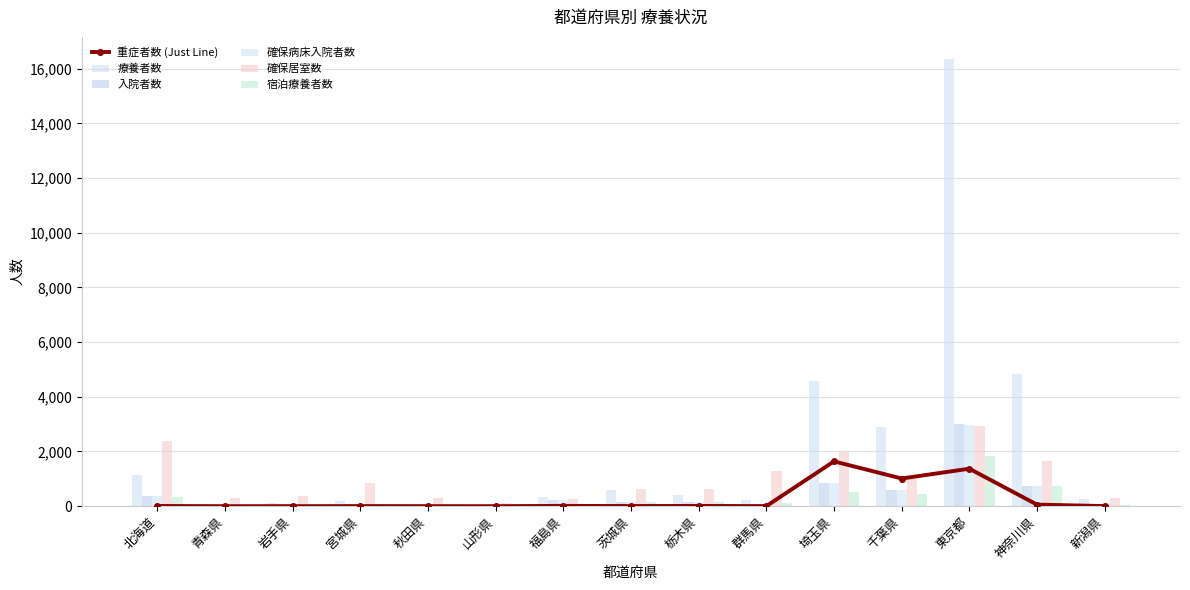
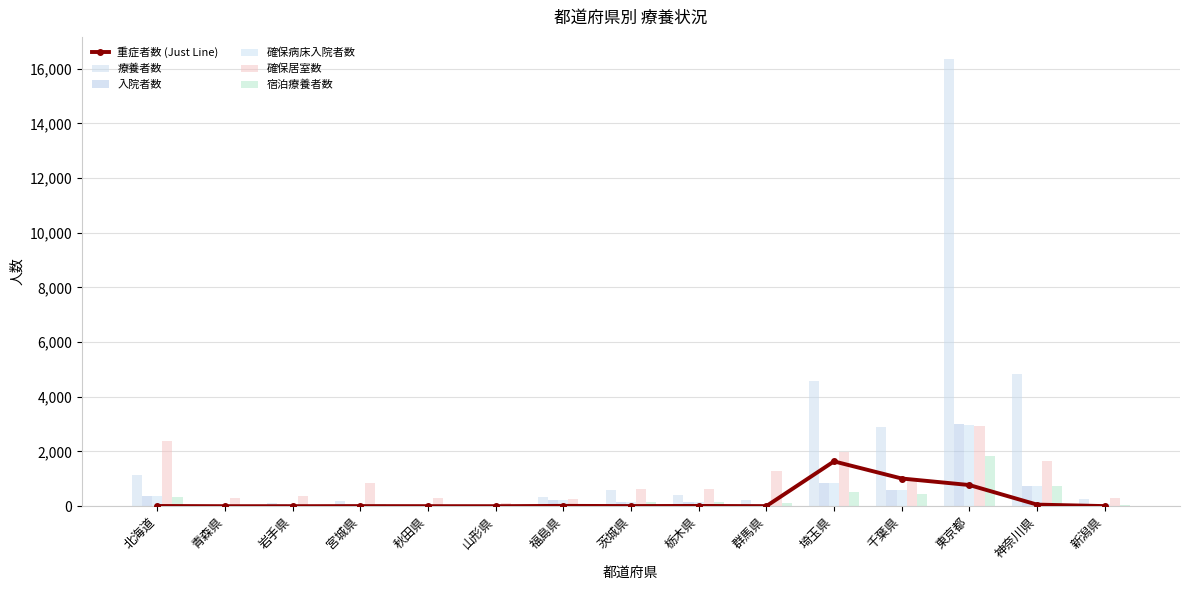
  {
    "重症者数 (Just Line)": {
      "北海道": "0",
      "青森県": "0",
      "岩手県": "0",
      "宮城県": "0",
      "秋田県": "0",
      "山形県": "0",
      "福島県": "0",
      "茨城県": "0",
      "栃木県": "0",
      "群馬県": "0",
      "埼玉県": "1,600",
      "千葉県": "1,000",
-     "東京都": "1,400",
+     "東京都": "800",
      "神奈川県": "100",
      "新潟県": "0"
    }
  }
